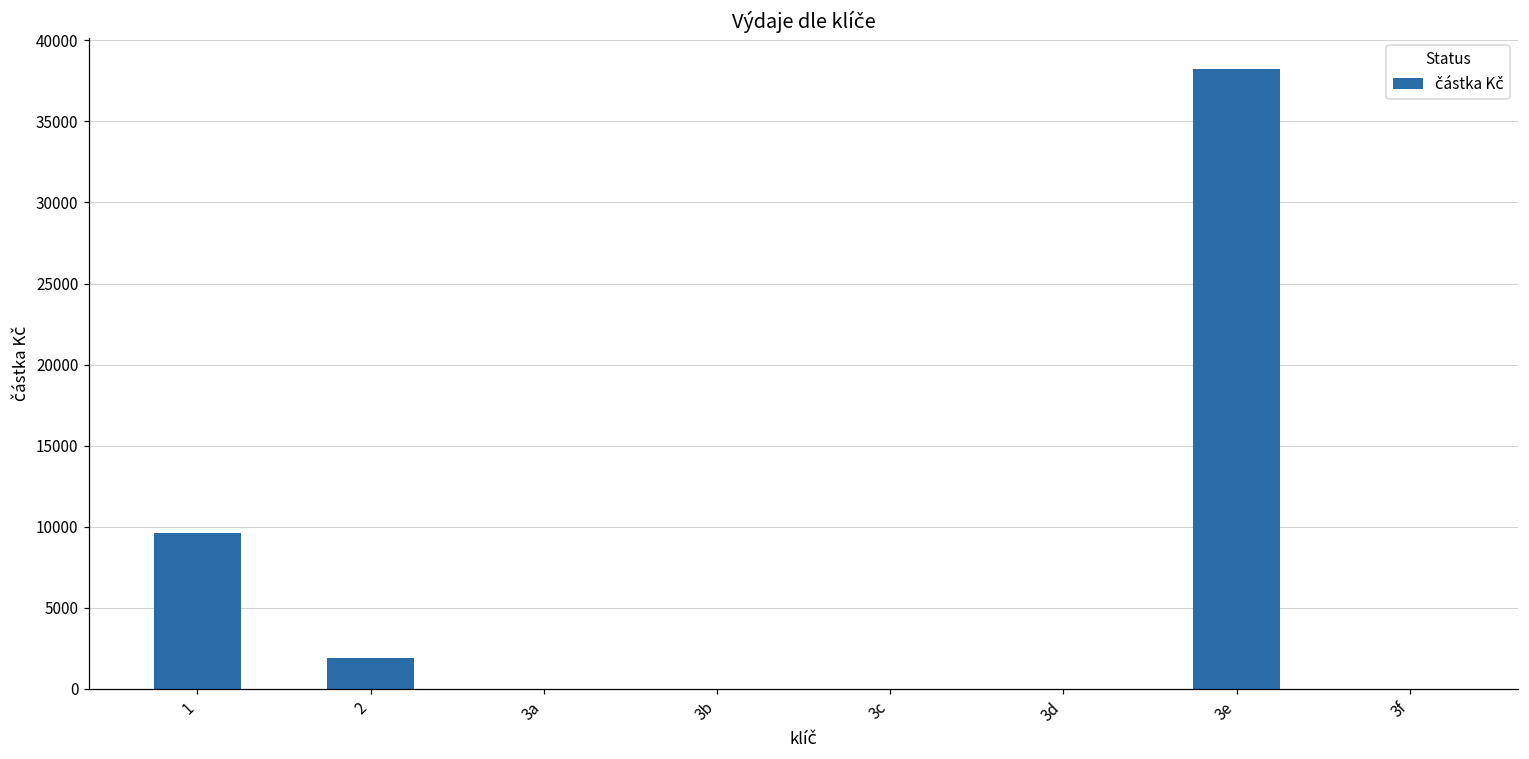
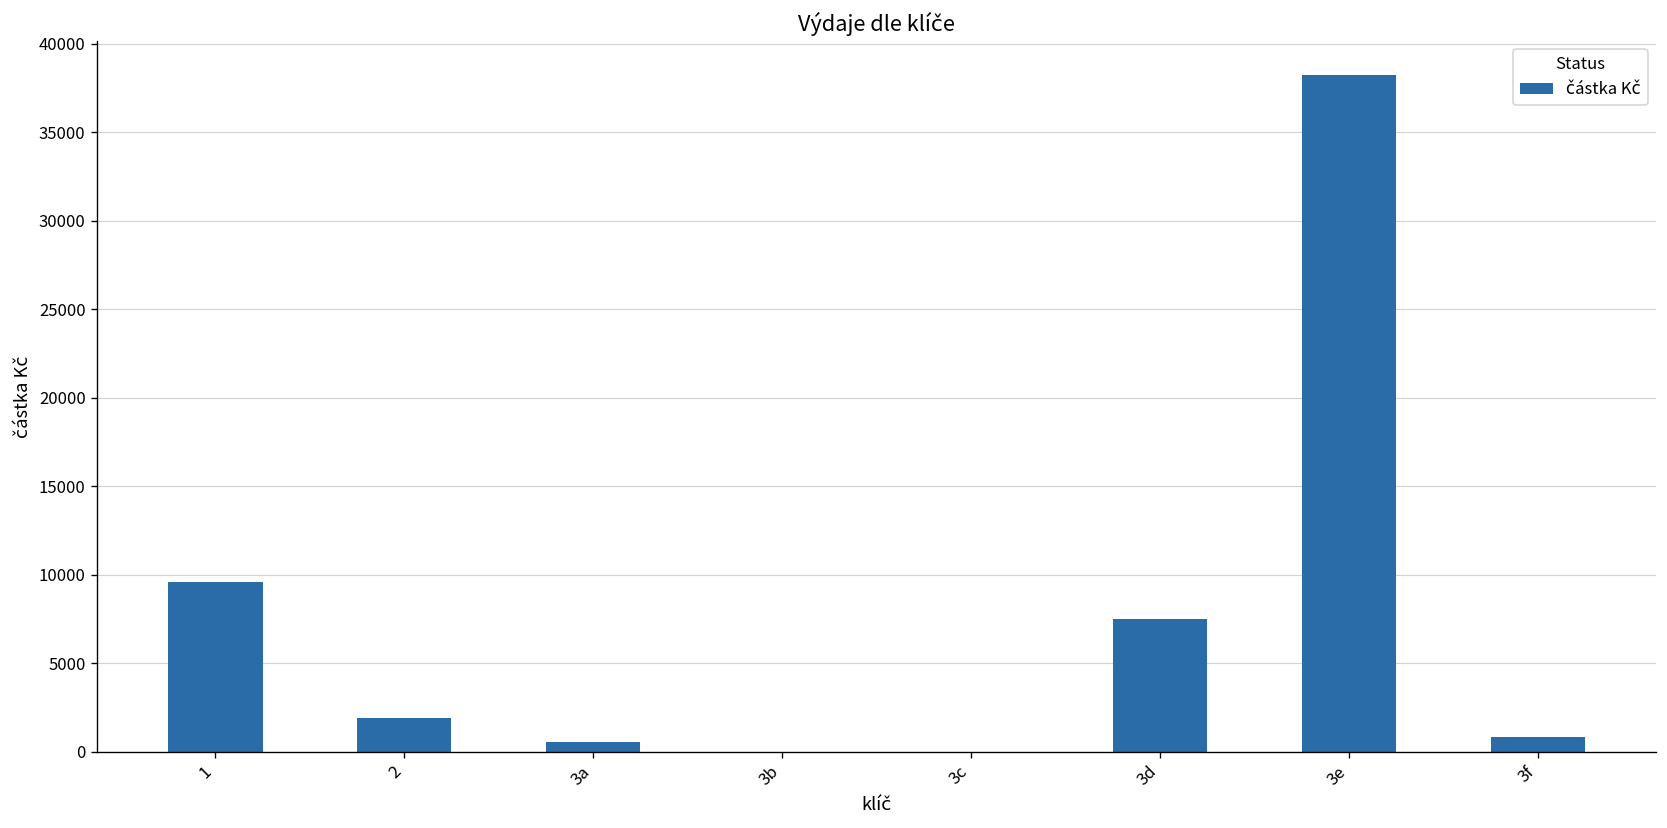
  {
    "1": 9600,
    "2": 1900,
-   "3a": 0,
+   "3a": 600,
    "3b": 0,
    "3c": 0,
-   "3d": 0,
+   "3d": 7500,
    "3e": 38300,
-   "3f": 0
+   "3f": 800
  }
